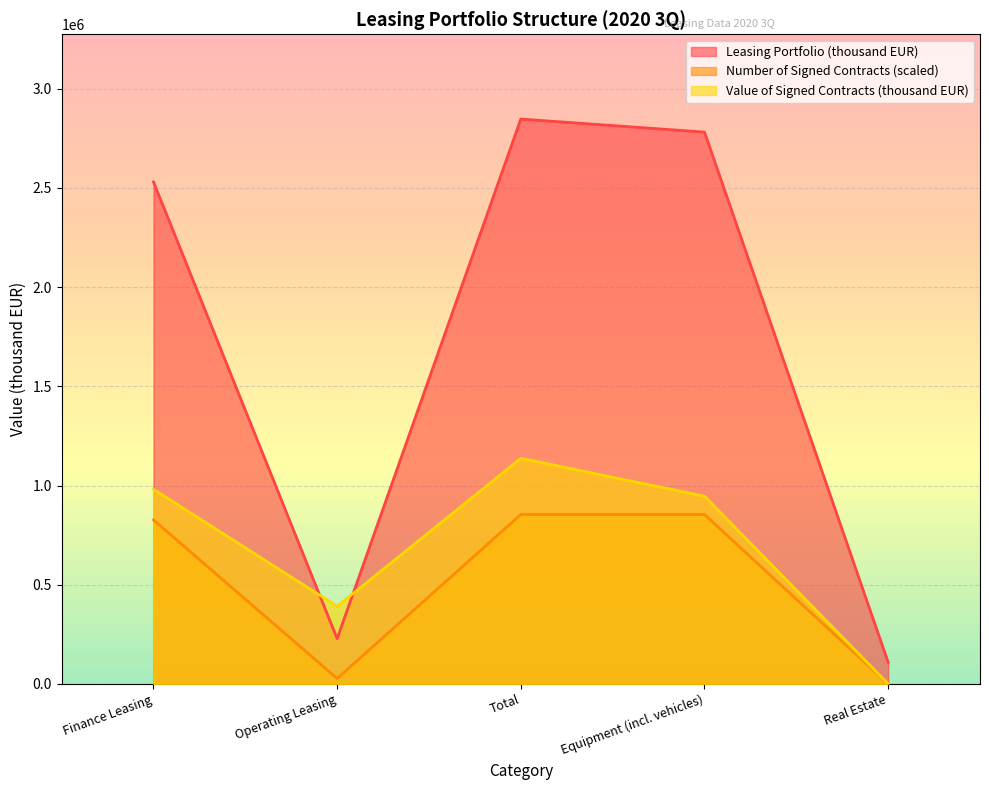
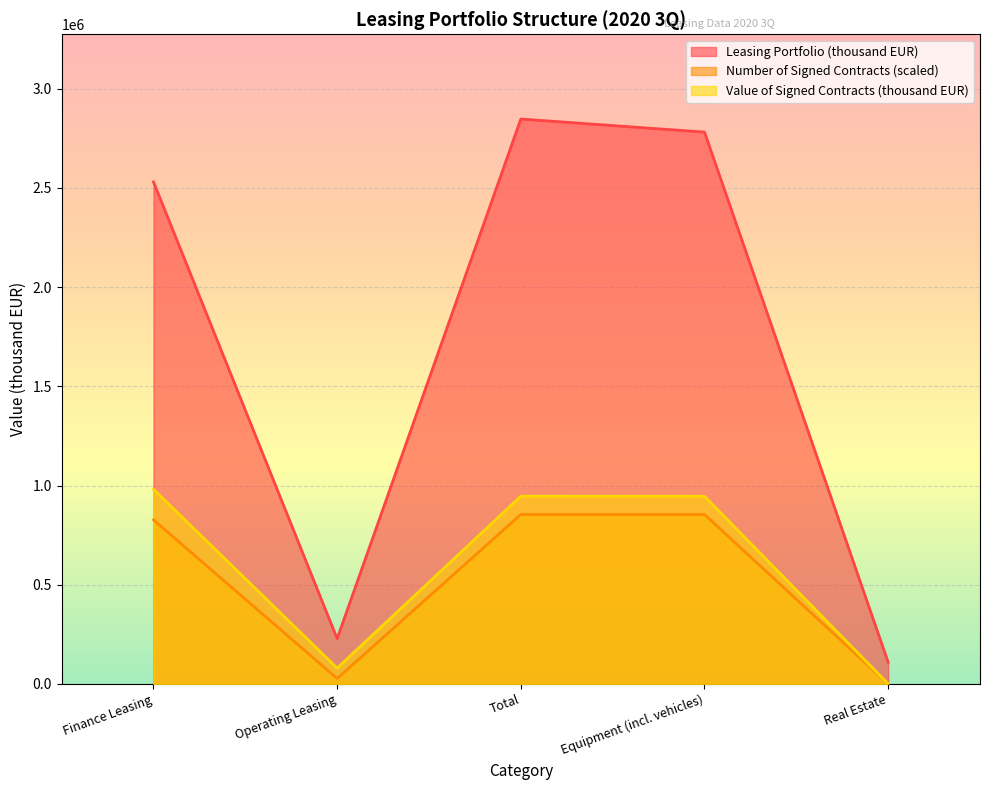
  {
    "Leasing Portfolio (thousand EUR)": {
      "Finance Leasing": 2530000,
      "Operating Leasing": 230000,
      "Total": 2850000,
      "Equipment (incl. vehicles)": 2780000,
      "Real Estate": 110000
    },
    "Number of Signed Contracts (scaled)": {
      "Finance Leasing": 830000,
      "Operating Leasing": 30000,
      "Total": 850000,
      "Equipment (incl. vehicles)": 850000
    },
    "Value of Signed Contracts (thousand EUR)": {
      "Finance Leasing": 980000,
-     "Operating Leasing": 390000,
-     "Total": 1140000,
+     "Operating Leasing": 80000,
+     "Total": 950000,
      "Equipment (incl. vehicles)": 950000
    }
  }
